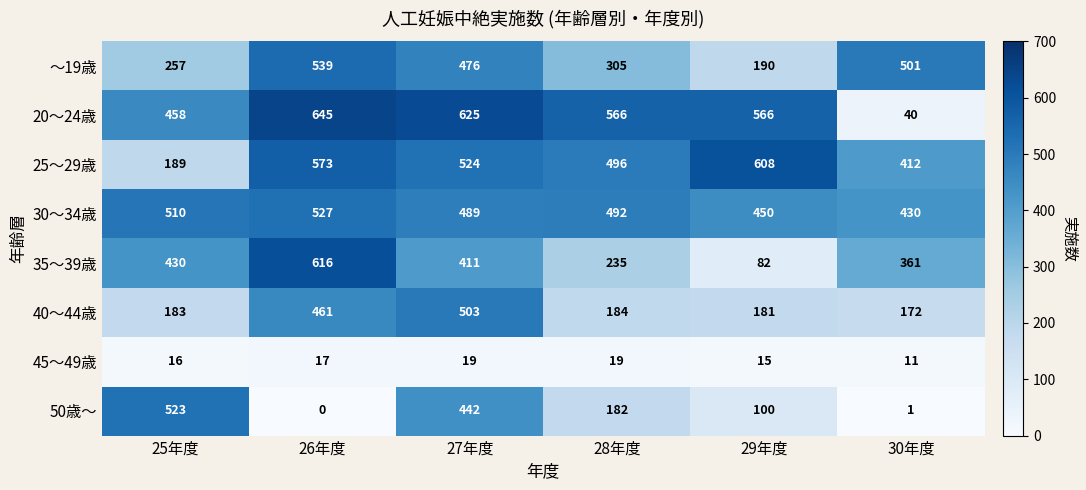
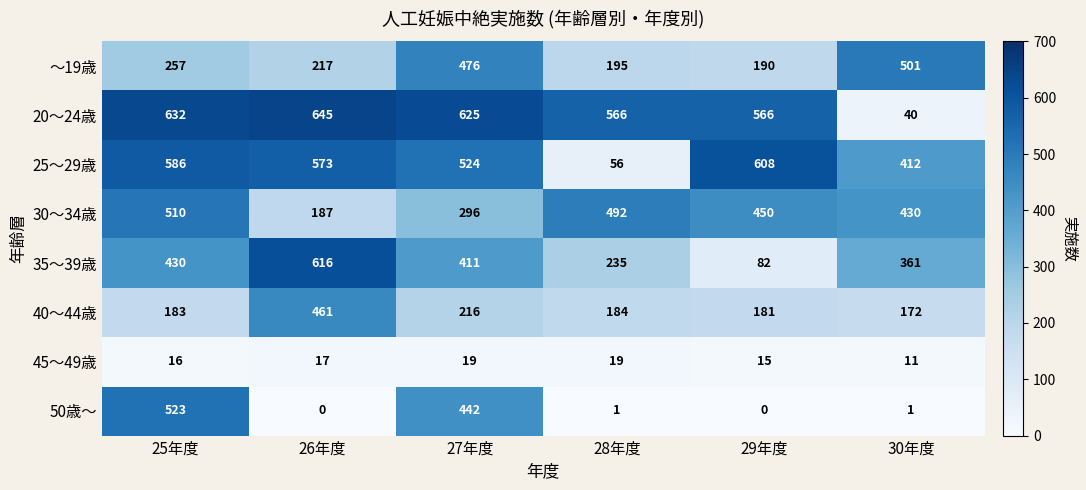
  {
    "～19歳": {
      "25年度": 257,
-     "26年度": 539,
+     "26年度": 217,
      "27年度": 476,
-     "28年度": 305,
+     "28年度": 195,
      "29年度": 190,
      "30年度": 501
    },
    "20～24歳": {
-     "25年度": 458,
+     "25年度": 632,
      "26年度": 645,
      "27年度": 625,
      "28年度": 566,
      "29年度": 566,
      "30年度": 40
    },
    "25～29歳": {
-     "25年度": 189,
+     "25年度": 586,
      "26年度": 573,
      "27年度": 524,
-     "28年度": 496,
+     "28年度": 56,
      "29年度": 608,
      "30年度": 412
    },
    "30～34歳": {
      "25年度": 510,
-     "26年度": 527,
-     "27年度": 489,
+     "26年度": 187,
+     "27年度": 296,
      "28年度": 492,
      "29年度": 450,
      "30年度": 430
    },
    "35～39歳": {
      "25年度": 430,
      "26年度": 616,
      "27年度": 411,
      "28年度": 235,
      "29年度": 82,
      "30年度": 361
    },
    "40～44歳": {
      "25年度": 183,
      "26年度": 461,
-     "27年度": 503,
+     "27年度": 216,
      "28年度": 184,
      "29年度": 181,
      "30年度": 172
    },
    "45～49歳": {
      "25年度": 16,
      "26年度": 17,
      "27年度": 19,
      "28年度": 19,
      "29年度": 15,
      "30年度": 11
    },
    "50歳～": {
      "25年度": 523,
      "26年度": 0,
      "27年度": 442,
-     "28年度": 182,
-     "29年度": 100,
+     "28年度": 1,
+     "29年度": 0,
      "30年度": 1
    }
  }
